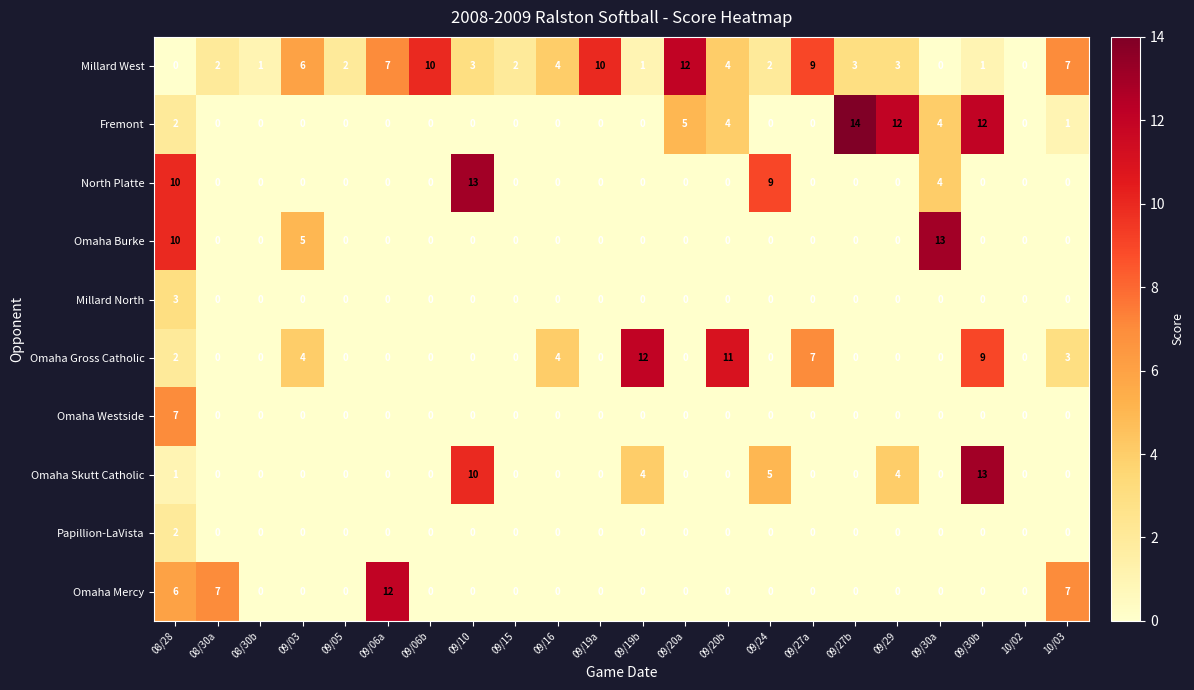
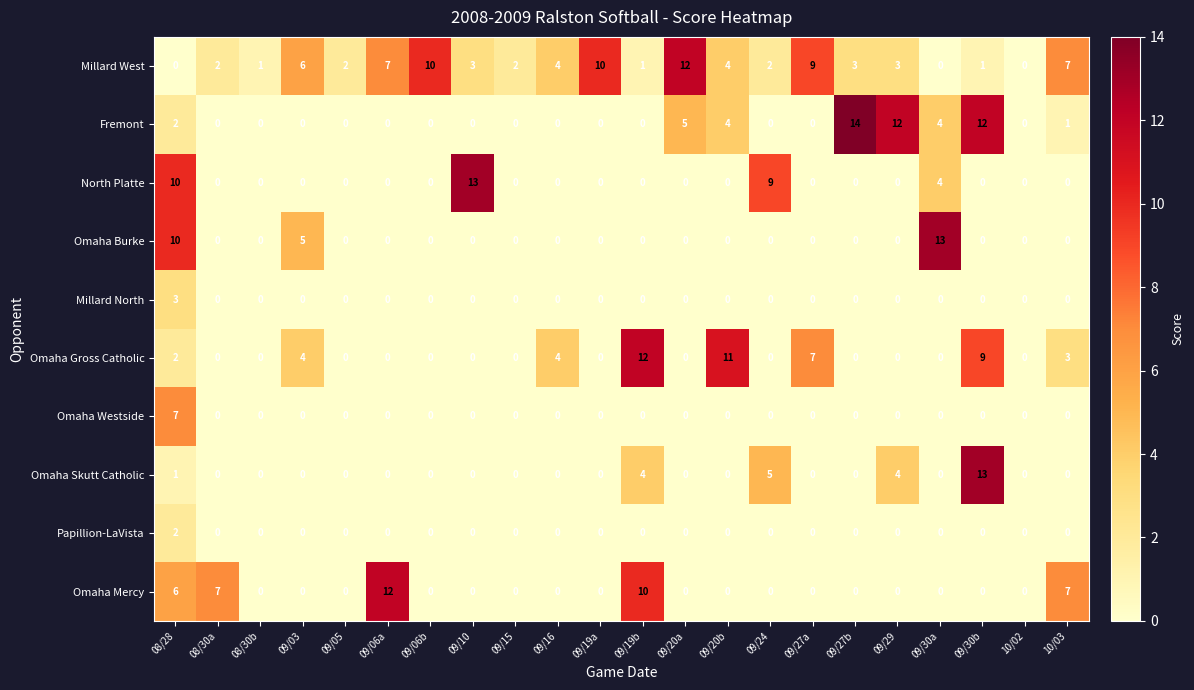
  {
    "Millard West": {
      "08/28": 0,
      "08/30a": 2,
      "08/30b": 1,
      "09/03": 6,
      "09/05": 2,
      "09/06a": 7,
      "09/06b": 10,
      "09/10": 3,
      "09/15": 2,
      "09/16": 4,
      "09/19a": 10,
      "09/19b": 1,
      "09/20a": 12,
      "09/20b": 4,
      "09/24": 2,
      "09/27a": 9,
      "09/27b": 3,
      "09/29": 3,
      "09/30a": 0,
      "09/30b": 1,
      "10/03": 7
    },
    "Fremont": {
      "08/28": 2,
      "08/30b": 0,
      "09/05": 0,
      "09/06a": 0,
      "09/06b": 0,
      "09/10": 0,
      "09/15": 0,
      "09/16": 0,
      "09/19a": 0,
      "09/19b": 0,
      "09/20a": 5,
      "09/20b": 4,
      "09/24": 0,
      "09/27a": 0,
      "09/27b": 14,
      "09/29": 12,
      "09/30a": 4,
      "09/30b": 12,
      "10/03": 1
    },
    "North Platte": {
      "08/28": 10,
      "08/30b": 0,
      "09/05": 0,
      "09/06a": 0,
      "09/06b": 0,
      "09/10": 13,
      "09/15": 0,
      "09/16": 0,
      "09/19a": 0,
      "09/19b": 0,
      "09/20a": 0,
      "09/20b": 0,
      "09/24": 9,
      "09/27a": 0,
      "09/27b": 0,
      "09/29": 0,
      "09/30a": 4,
      "09/30b": 0,
      "10/03": 0
    },
    "Omaha Burke": {
      "08/28": 10,
      "08/30b": 0,
      "09/03": 5,
      "09/05": 0,
      "09/06a": 0,
      "09/06b": 0,
      "09/10": 0,
      "09/15": 0,
      "09/16": 0,
      "09/19a": 0,
      "09/19b": 0,
      "09/20a": 0,
      "09/20b": 0,
      "09/24": 0,
      "09/27a": 0,
      "09/27b": 0,
      "09/29": 0,
      "09/30a": 13,
      "09/30b": 0,
      "10/03": 0
    },
    "Millard North": {
      "08/28": 3,
      "08/30b": 0,
      "09/05": 0,
      "09/06a": 0,
      "09/06b": 0,
      "09/10": 0,
      "09/15": 0,
      "09/16": 0,
      "09/19a": 0,
      "09/19b": 0,
      "09/20a": 0,
      "09/20b": 0,
      "09/24": 0,
      "09/27a": 0,
      "09/27b": 0,
      "09/29": 0,
      "09/30a": 0,
      "09/30b": 0,
      "10/03": 0
    },
    "Omaha Gross Catholic": {
      "08/28": 2,
      "08/30b": 0,
      "09/03": 4,
      "09/05": 0,
      "09/06a": 0,
      "09/06b": 0,
      "09/10": 0,
      "09/15": 0,
      "09/16": 4,
      "09/19a": 0,
      "09/19b": 12,
      "09/20a": 0,
      "09/20b": 11,
      "09/24": 0,
      "09/27a": 7,
      "09/27b": 0,
      "09/29": 0,
      "09/30a": 0,
      "09/30b": 9,
      "10/03": 3
    },
    "Omaha Westside": {
      "08/28": 7,
      "08/30b": 0,
      "09/05": 0,
      "09/06a": 0,
      "09/06b": 0,
      "09/10": 0,
      "09/15": 0,
      "09/16": 0,
      "09/19a": 0,
      "09/19b": 0,
      "09/20a": 0,
      "09/20b": 0,
      "09/24": 0,
      "09/27a": 0,
      "09/27b": 0,
      "09/29": 0,
      "09/30a": 0,
      "09/30b": 0,
      "10/03": 0
    },
    "Omaha Skutt Catholic": {
      "08/28": 1,
      "08/30b": 0,
      "09/05": 0,
      "09/06a": 0,
      "09/06b": 0,
-     "09/10": 10,
+     "09/10": 0,
      "09/15": 0,
      "09/16": 0,
      "09/19a": 0,
      "09/19b": 4,
      "09/20a": 0,
      "09/20b": 0,
      "09/24": 5,
      "09/27a": 0,
      "09/27b": 0,
      "09/29": 4,
      "09/30a": 0,
      "09/30b": 13,
      "10/03": 0
    },
    "Papillion-LaVista": {
      "08/28": 2,
      "08/30b": 0,
      "09/05": 0,
      "09/06a": 0,
      "09/06b": 0,
      "09/10": 0,
      "09/15": 0,
      "09/16": 0,
      "09/19a": 0,
      "09/19b": 0,
      "09/20a": 0,
      "09/20b": 0,
      "09/24": 0,
      "09/27a": 0,
      "09/27b": 0,
      "09/29": 0,
      "09/30a": 0,
      "09/30b": 0,
      "10/03": 0
    },
    "Omaha Mercy": {
      "08/28": 6,
      "08/30a": 7,
      "08/30b": 0,
      "09/05": 0,
      "09/06a": 12,
      "09/06b": 0,
      "09/10": 0,
      "09/15": 0,
      "09/16": 0,
      "09/19a": 0,
-     "09/19b": 0,
+     "09/19b": 10,
      "09/20a": 0,
      "09/20b": 0,
      "09/24": 0,
      "09/27a": 0,
      "09/27b": 0,
      "09/29": 0,
      "09/30a": 0,
      "09/30b": 0,
      "10/03": 7
    }
  }
